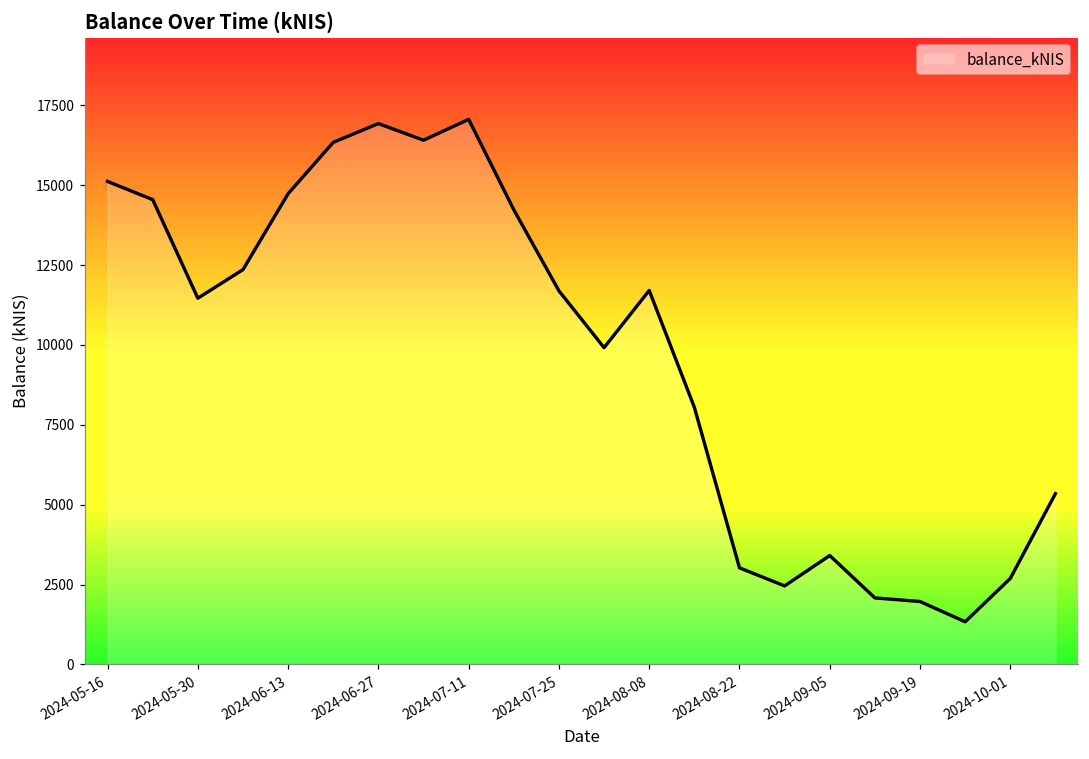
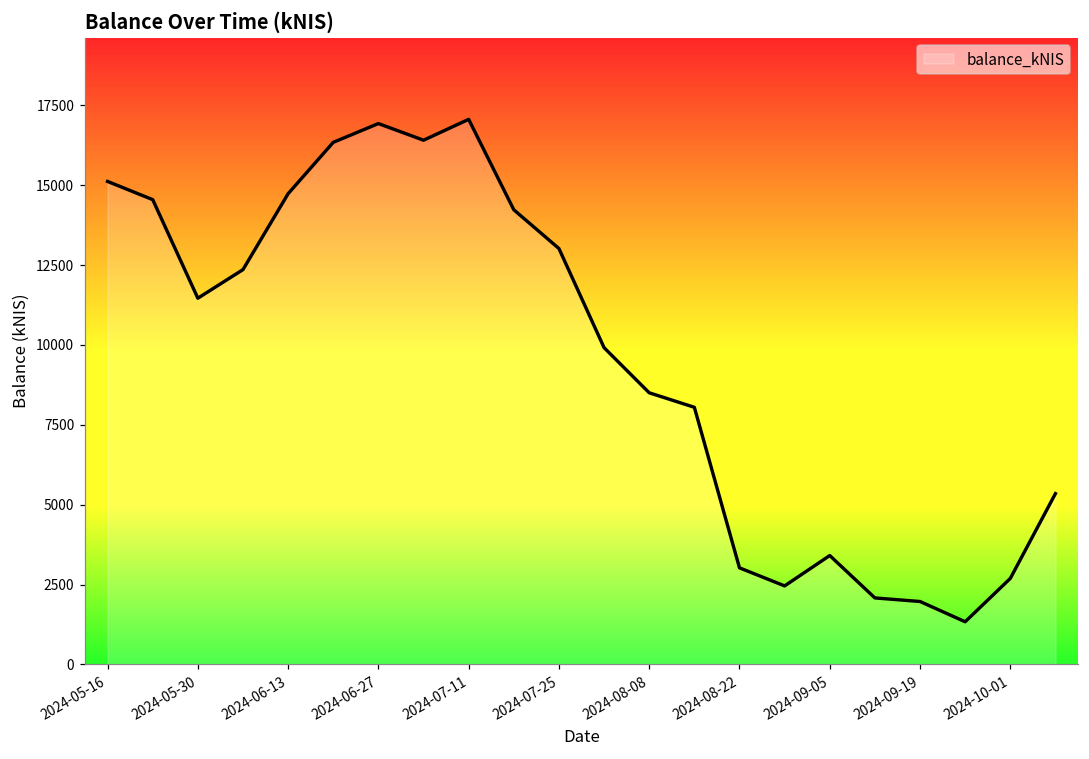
  {
    "2024-05-16": 15100,
    "2024-05-30": 11500,
    "2024-06-13": 14700,
    "2024-06-27": 16900,
    "2024-07-11": 17100,
-   "2024-07-25": 11700,
-   "2024-08-08": 11700,
+   "2024-07-25": 13000,
+   "2024-08-08": 8500,
    "2024-08-22": 3000,
    "2024-09-05": 3400,
    "2024-09-19": 2000,
    "2024-10-01": 2700
  }
